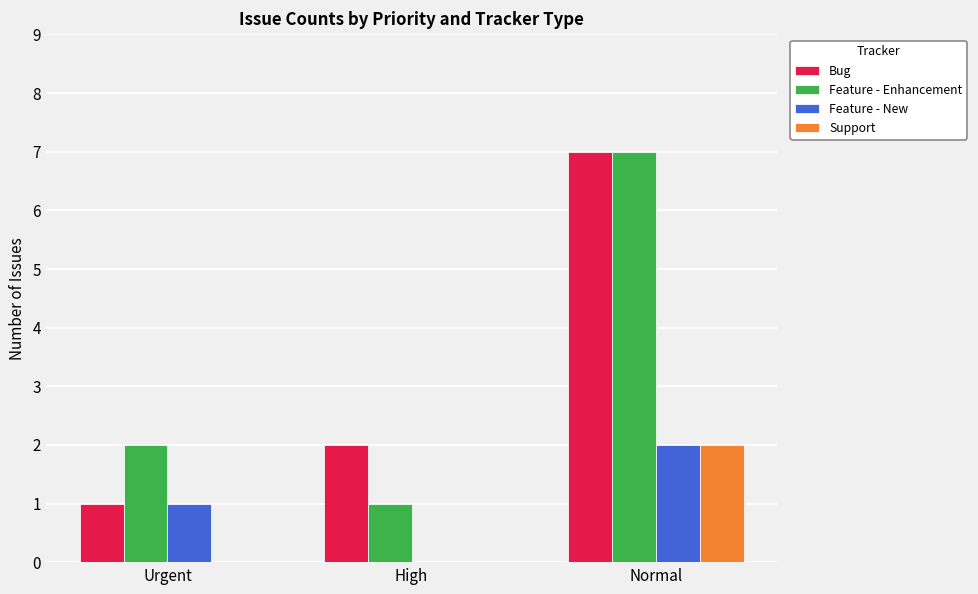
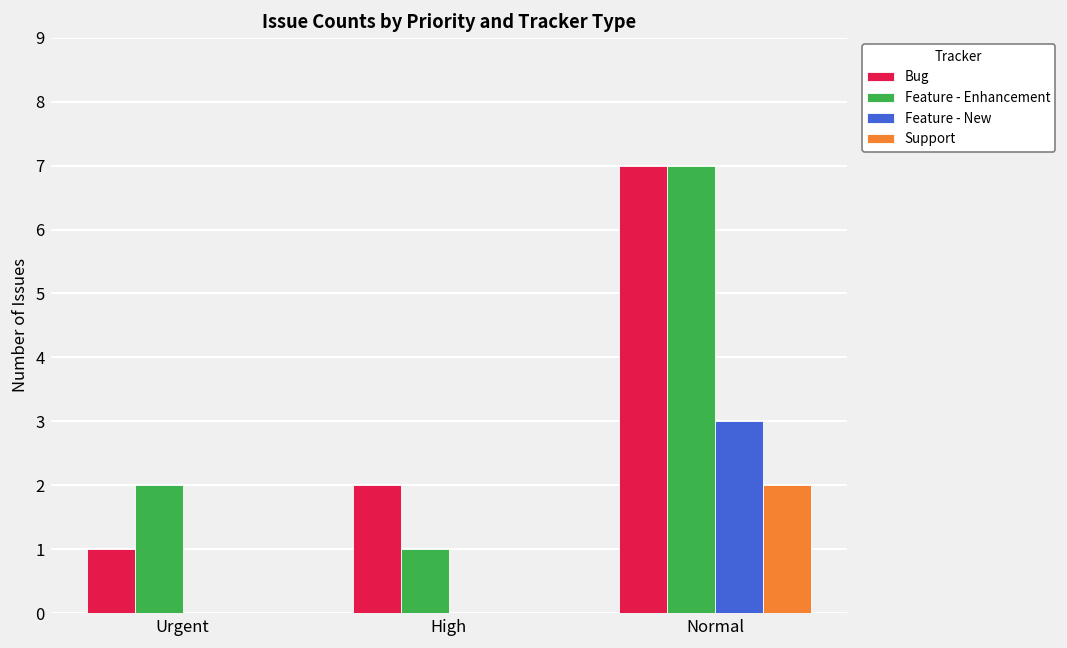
  {
    "Bug": {
      "Urgent": 1,
      "High": 2,
      "Normal": 7
    },
    "Feature - Enhancement": {
      "Urgent": 2,
      "High": 1,
      "Normal": 7
    },
    "Feature - New": {
-     "Urgent": 1,
+     "Urgent": 0,
      "High": 0,
-     "Normal": 2
+     "Normal": 3
    },
    "Support": {
      "Urgent": 0,
      "High": 0,
      "Normal": 2
    }
  }
